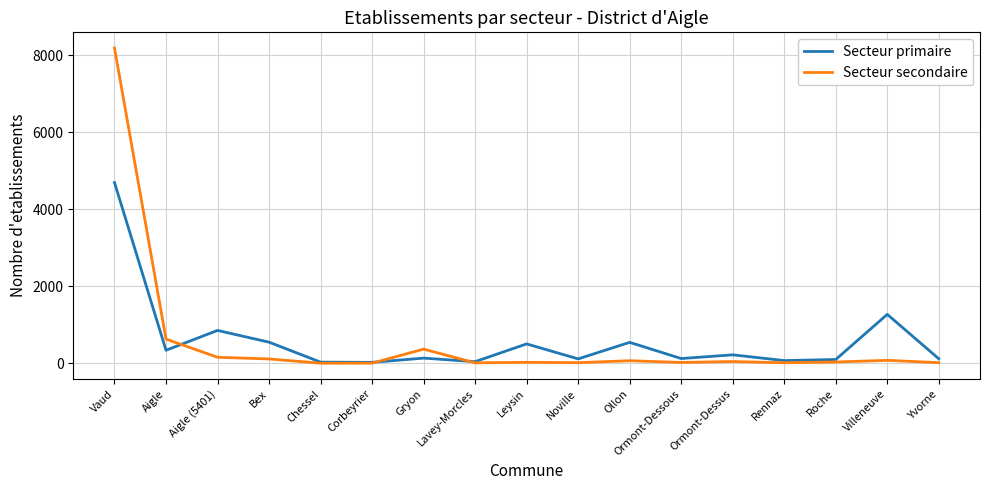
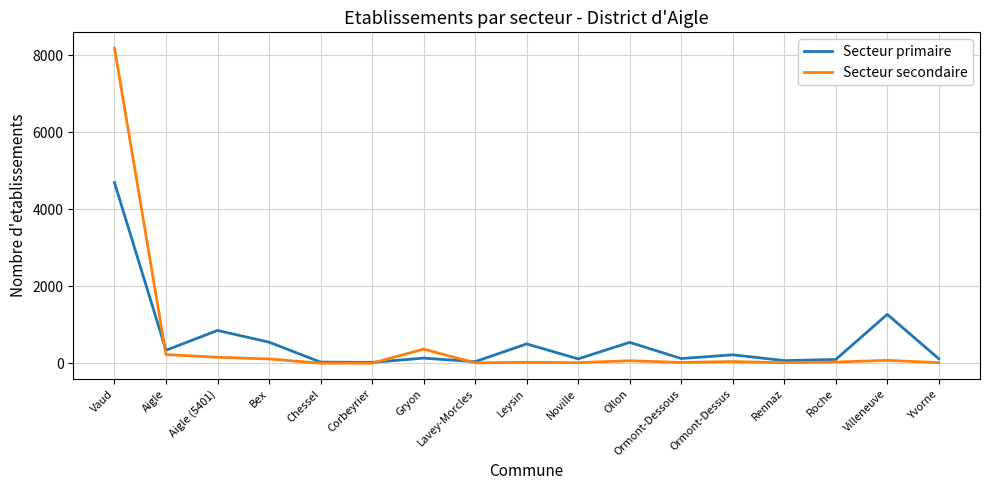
  {
    "Secteur primaire": {
      "Vaud": 4700,
      "Aigle": 300,
      "Aigle (5401)": 900,
      "Bex": 500,
      "Gryon": 100,
      "Leysin": 500,
      "Noville": 100,
      "Ollon": 500,
      "Ormont-Dessous": 100,
      "Ormont-Dessus": 200,
      "Villeneuve": 1300,
      "Yvorne": 100
    },
    "Secteur secondaire": {
      "Vaud": 8200,
-     "Aigle": 600,
+     "Aigle": 200,
      "Aigle (5401)": 200,
      "Bex": 100,
      "Gryon": 400,
      "Leysin": 0,
      "Noville": 0,
      "Ollon": 100,
      "Ormont-Dessous": 0,
      "Ormont-Dessus": 0,
      "Villeneuve": 100,
      "Yvorne": 0
    }
  }
